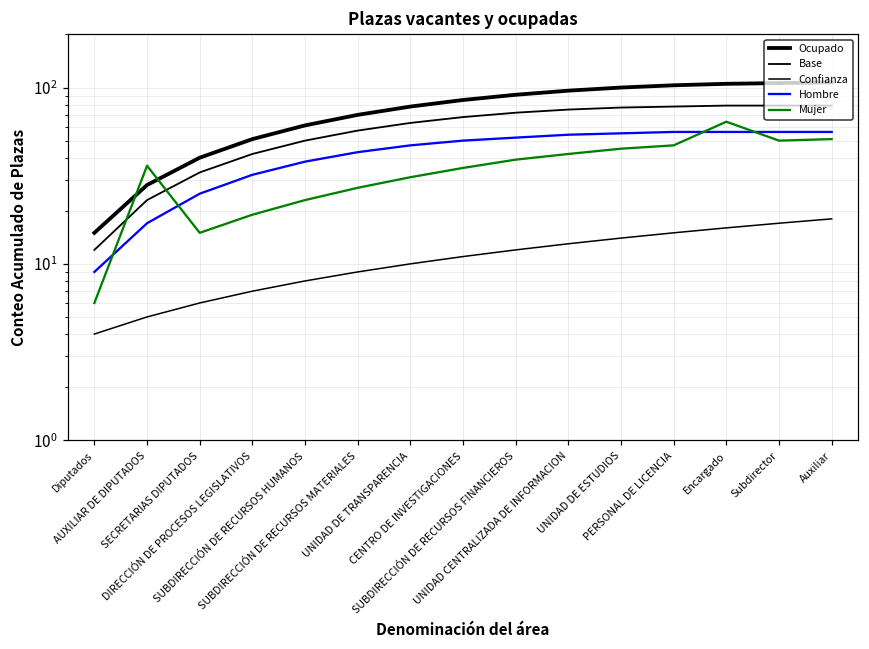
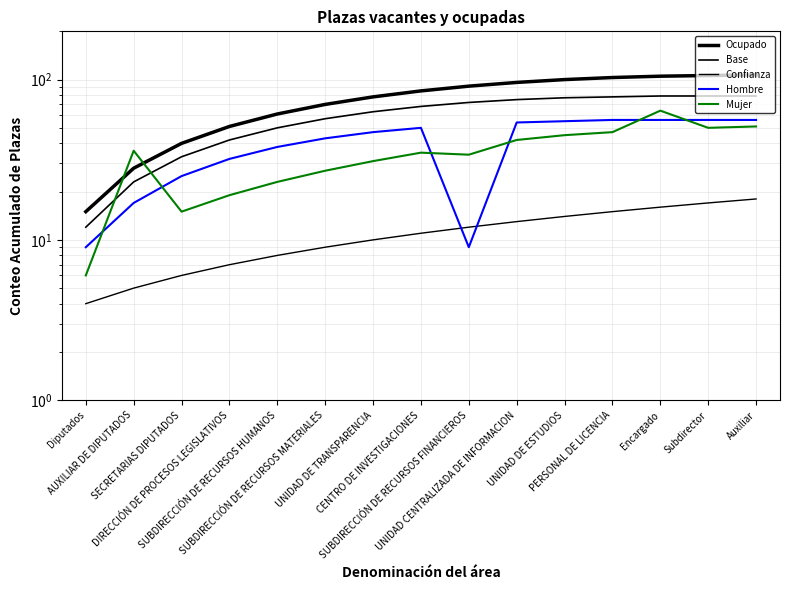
  {
    "Hombre": {
      "Diputados": 9,
      "AUXILIAR DE DIPUTADOS": 17,
      "SECRETARIAS DIPUTADOS": 25,
      "DIRECCIÓN DE PROCESOS LEGISLATIVOS": 32,
      "SUBDIRECCIÓN DE RECURSOS HUMANOS": 38,
      "SUBDIRECCIÓN DE RECURSOS MATERIALES": 43,
      "UNIDAD DE TRANSPARENCIA": 47,
      "CENTRO DE INVESTIGACIONES": 50,
-     "SUBDIRECCIÓN DE RECURSOS FINANCIEROS": 52,
+     "SUBDIRECCIÓN DE RECURSOS FINANCIEROS": 9,
      "UNIDAD CENTRALIZADA DE INFORMACION": 54,
      "UNIDAD DE ESTUDIOS": 55,
      "PERSONAL DE LICENCIA": 56,
      "Encargado": 56,
      "Subdirector": 56,
      "Auxiliar": 56
    },
    "Mujer": {
      "Diputados": 6,
      "AUXILIAR DE DIPUTADOS": 36,
      "SECRETARIAS DIPUTADOS": 15,
      "DIRECCIÓN DE PROCESOS LEGISLATIVOS": 19,
      "SUBDIRECCIÓN DE RECURSOS HUMANOS": 23,
      "SUBDIRECCIÓN DE RECURSOS MATERIALES": 27,
      "UNIDAD DE TRANSPARENCIA": 31,
      "CENTRO DE INVESTIGACIONES": 35,
-     "SUBDIRECCIÓN DE RECURSOS FINANCIEROS": 39,
+     "SUBDIRECCIÓN DE RECURSOS FINANCIEROS": 34,
      "UNIDAD CENTRALIZADA DE INFORMACION": 42,
      "UNIDAD DE ESTUDIOS": 45,
      "PERSONAL DE LICENCIA": 47,
      "Encargado": 64,
      "Subdirector": 50,
      "Auxiliar": 51
    }
  }
